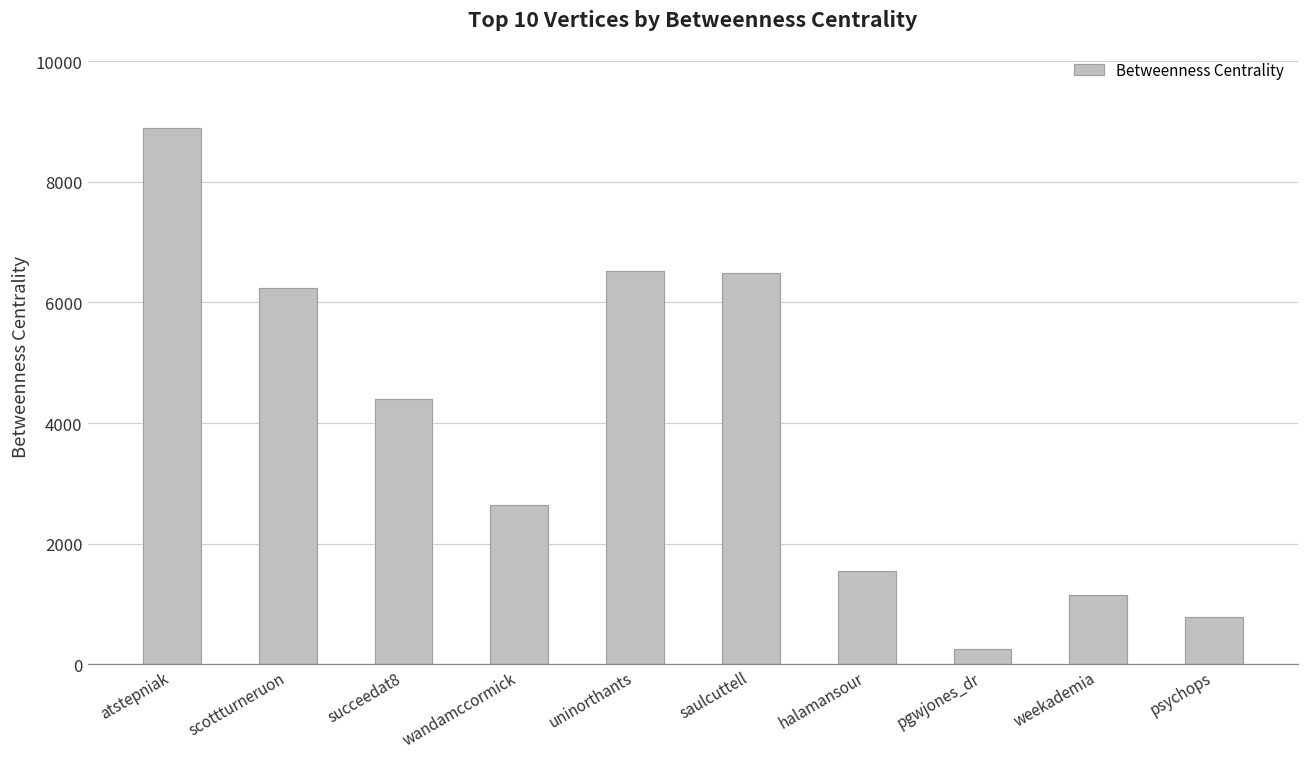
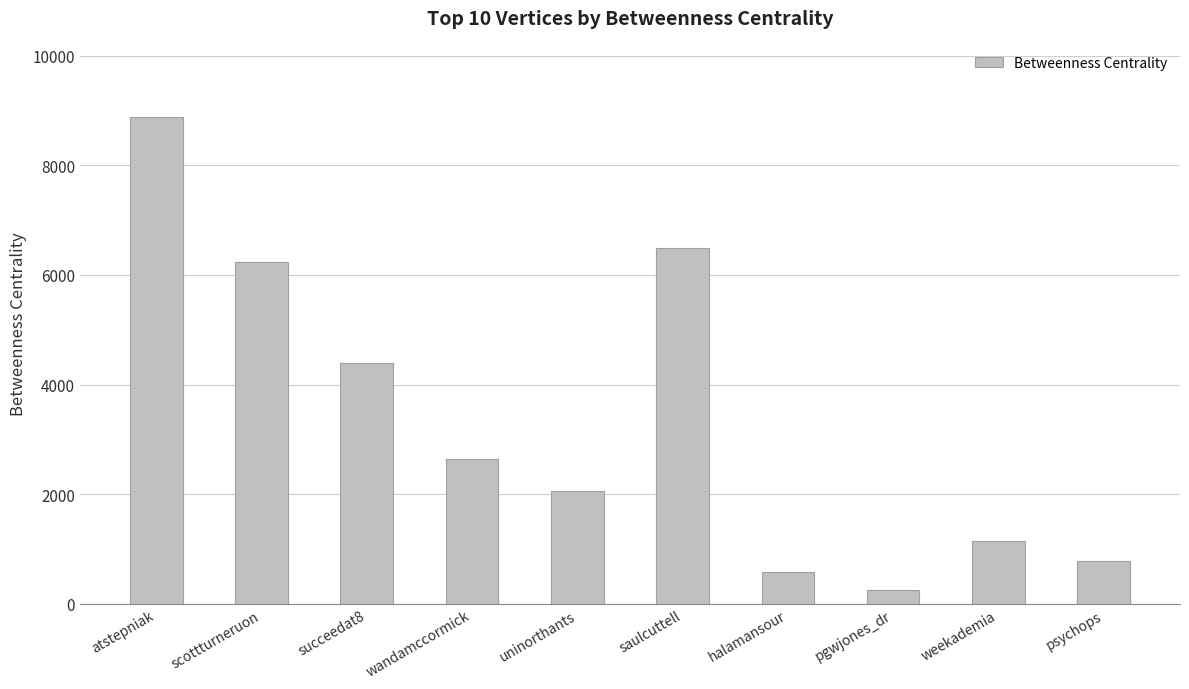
  {
    "atstepniak": 8900,
    "scottturneruon": 6200,
    "succeedat8": 4400,
    "wandamccormick": 2600,
-   "uninorthants": 6500,
+   "uninorthants": 2100,
    "saulcuttell": 6500,
-   "halamansour": 1500,
+   "halamansour": 600,
    "pgwjones_dr": 300,
    "weekademia": 1100,
    "psychops": 800
  }
